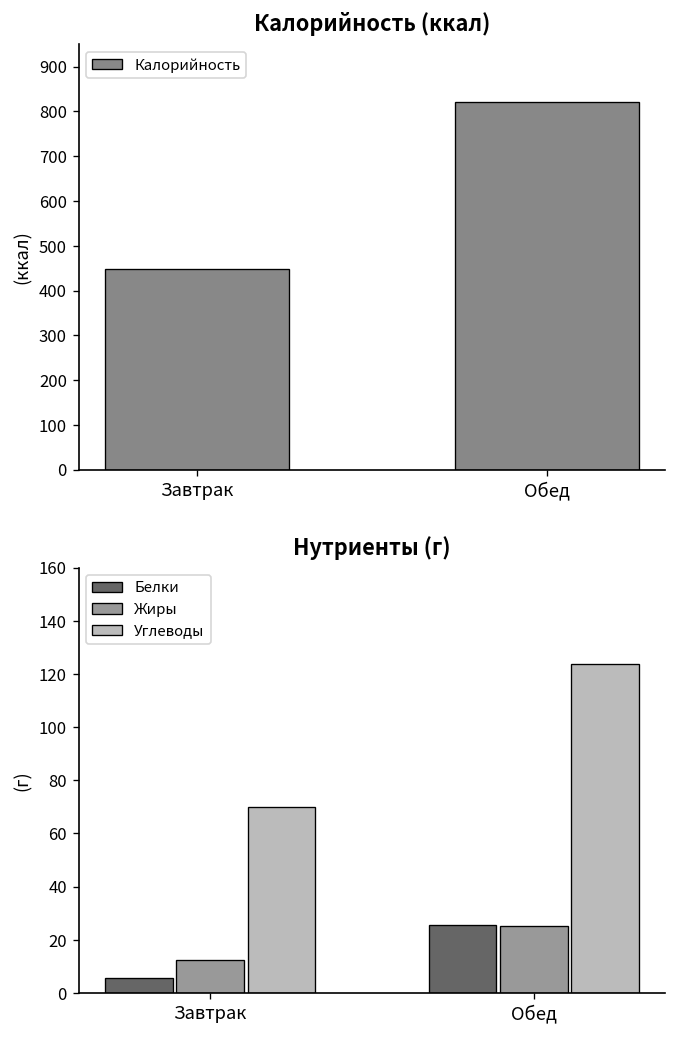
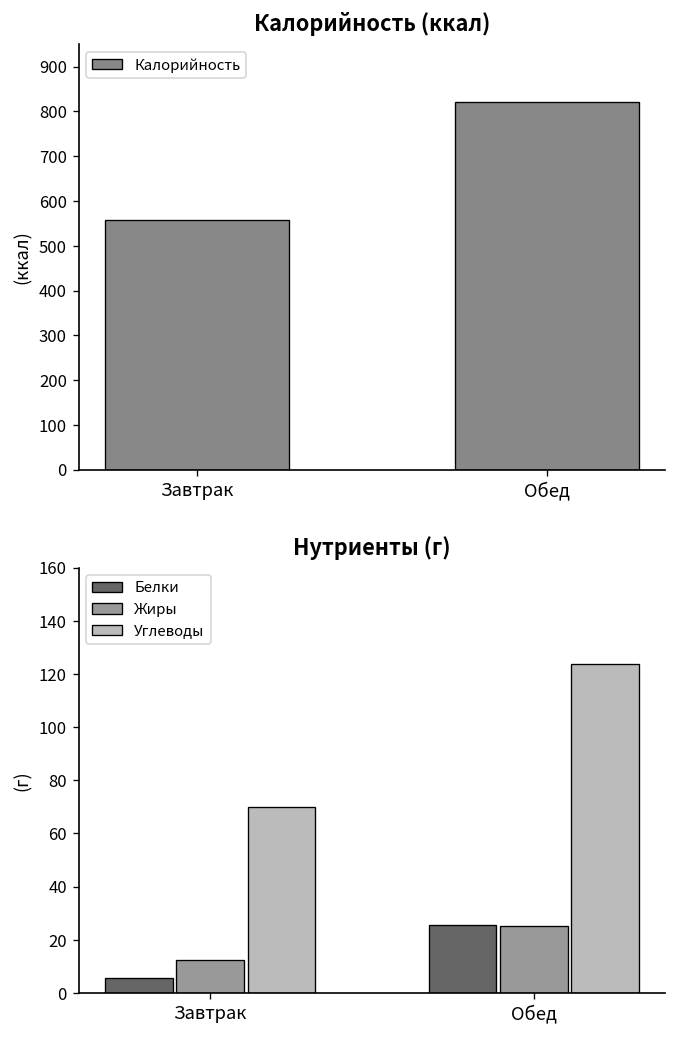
  {
    "Калорийность (ккал)": {
-     "Завтрак": 450,
+     "Завтрак": 560,
      "Обед": 820
    },
    "Нутриенты (г)": {
      "Белки": {
        "Завтрак": 6,
        "Обед": 25
      }
    }
  }
